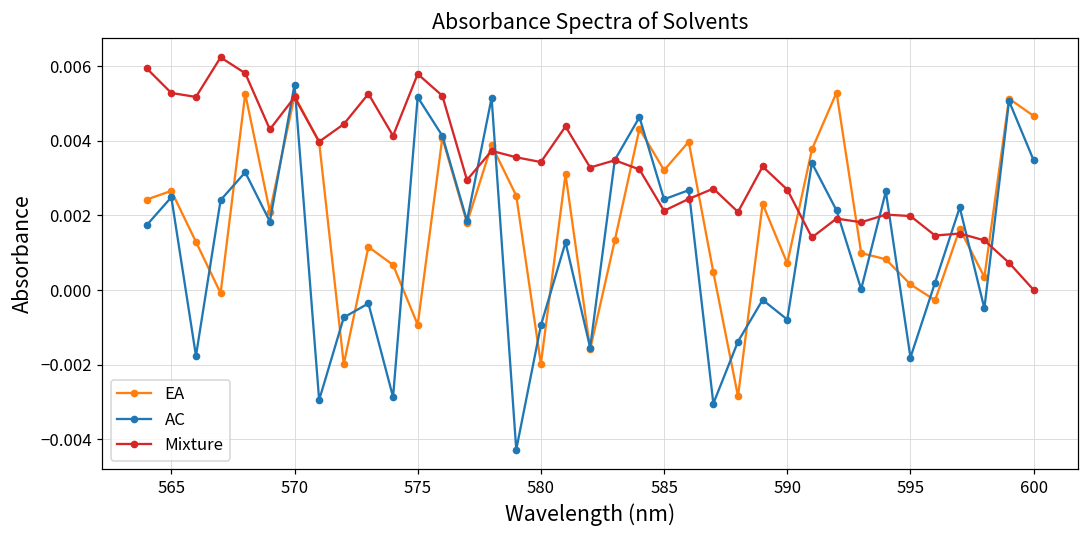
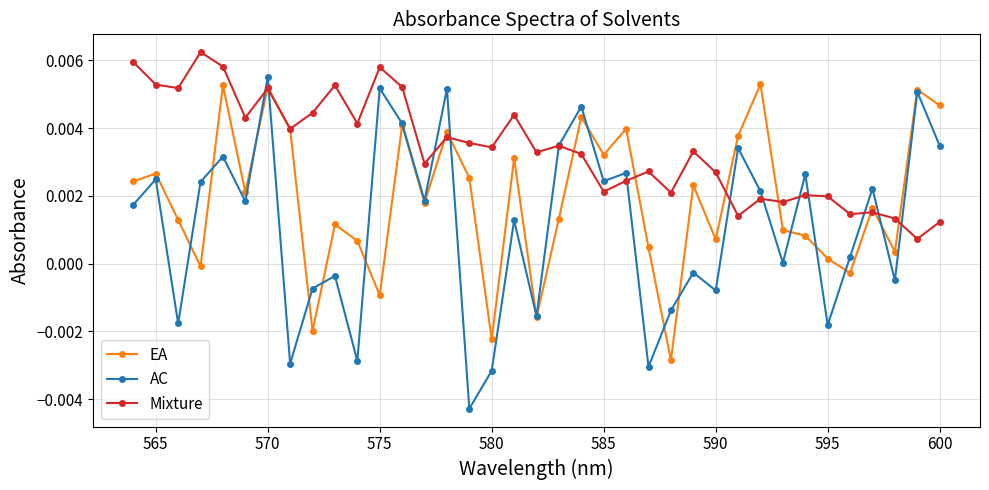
  {
    "EA": {
      "565": 0.0027,
      "575": -0.0009,
-     "580": -0.0020,
+     "580": -0.0022,
      "585": 0.0032,
      "590": 0.0007,
      "595": 0.0002,
      "600": 0.0047
    },
    "AC": {
      "565": 0.0025,
      "570": 0.0055,
      "575": 0.0052,
-     "580": -0.0009,
+     "580": -0.0032,
      "585": 0.0024,
      "590": -0.0008,
      "595": -0.0018,
      "600": 0.0035
    },
    "Mixture": {
      "565": 0.0053,
      "575": 0.0058,
      "580": 0.0034,
      "585": 0.0021,
      "590": 0.0027,
      "595": 0.0020,
-     "600": 0.0000
+     "600": 0.0012
    }
  }
